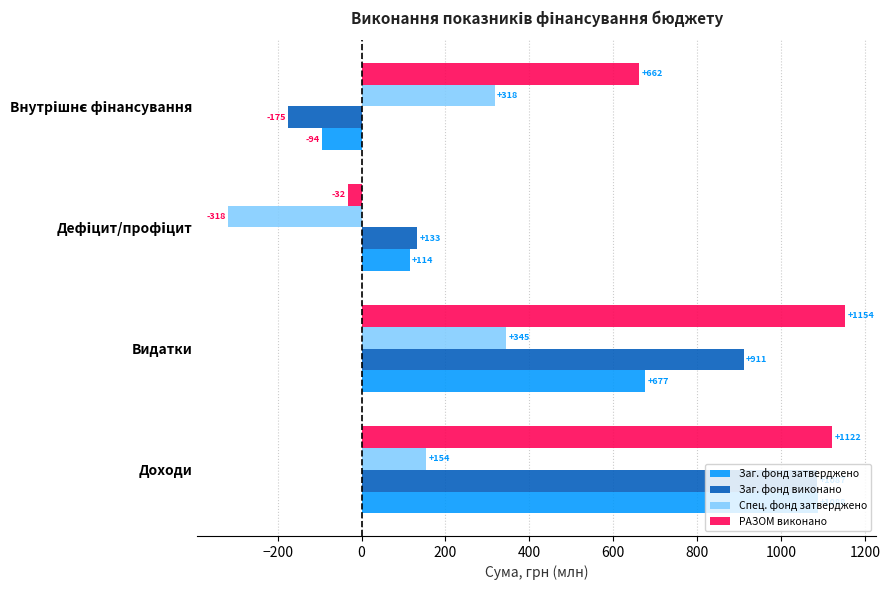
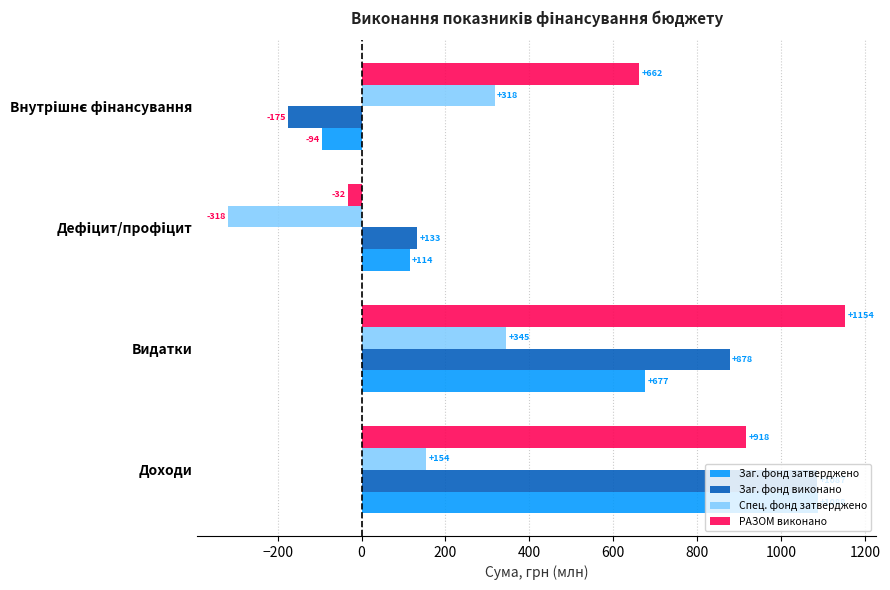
  {
    "Заг. фонд затверджено": {
      "Внутрішнє фінансування": "-94",
      "Дефіцит/профіцит": "+114",
      "Видатки": "+677"
    },
    "Заг. фонд виконано": {
      "Внутрішнє фінансування": "-175",
      "Дефіцит/профіцит": "+133",
-     "Видатки": "+911"
+     "Видатки": "+878"
    },
    "Спец. фонд затверджено": {
      "Внутрішнє фінансування": "+318",
      "Дефіцит/профіцит": "-318",
      "Видатки": "+345",
      "Доходи": "+154"
    },
    "РАЗОМ виконано": {
      "Внутрішнє фінансування": "+662",
      "Дефіцит/профіцит": "-32",
      "Видатки": "+1154",
-     "Доходи": "+1122"
+     "Доходи": "+918"
    }
  }
